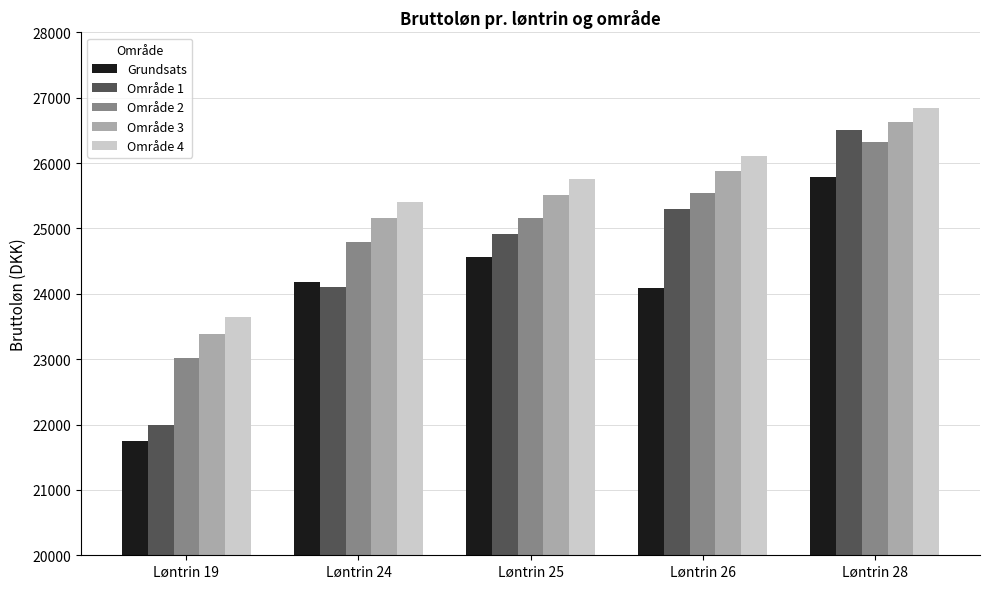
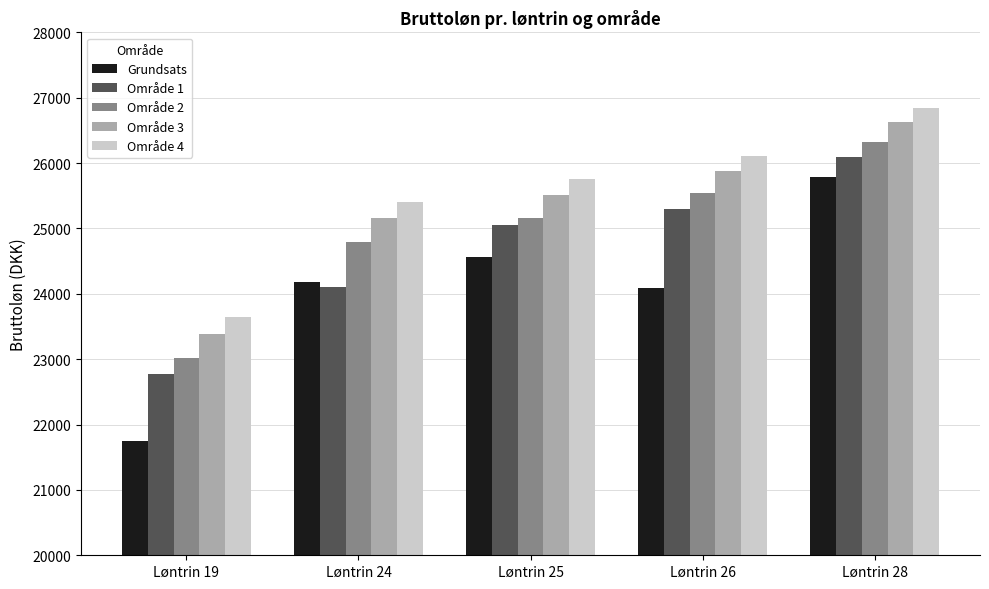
  {
    "Grundsats": {
      "Løntrin 19": 21700,
      "Løntrin 24": 24200,
      "Løntrin 25": 24600,
      "Løntrin 26": 24100,
      "Løntrin 28": 25800
    },
    "Område 1": {
-     "Løntrin 19": 22000,
+     "Løntrin 19": 22800,
      "Løntrin 24": 24100,
-     "Løntrin 25": 24900,
+     "Løntrin 25": 25100,
      "Løntrin 26": 25300,
-     "Løntrin 28": 26500
+     "Løntrin 28": 26100
    }
  }
